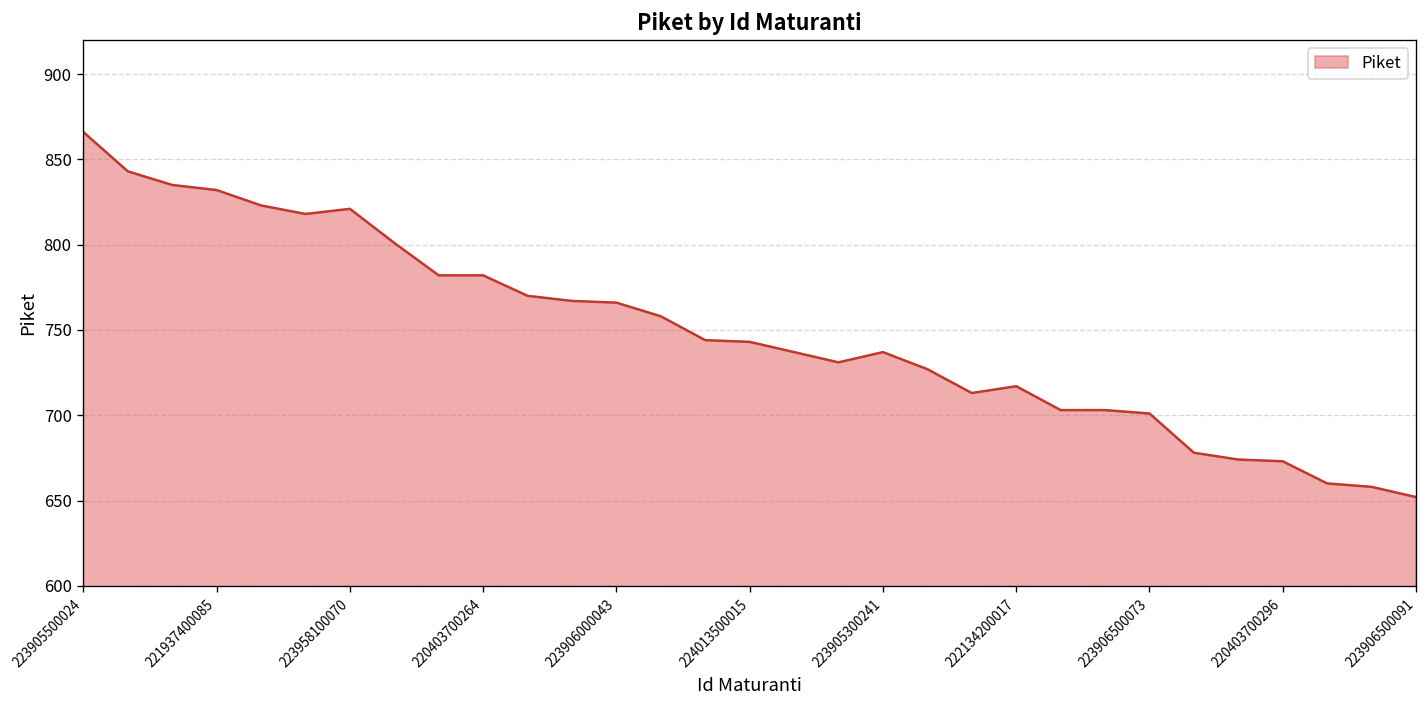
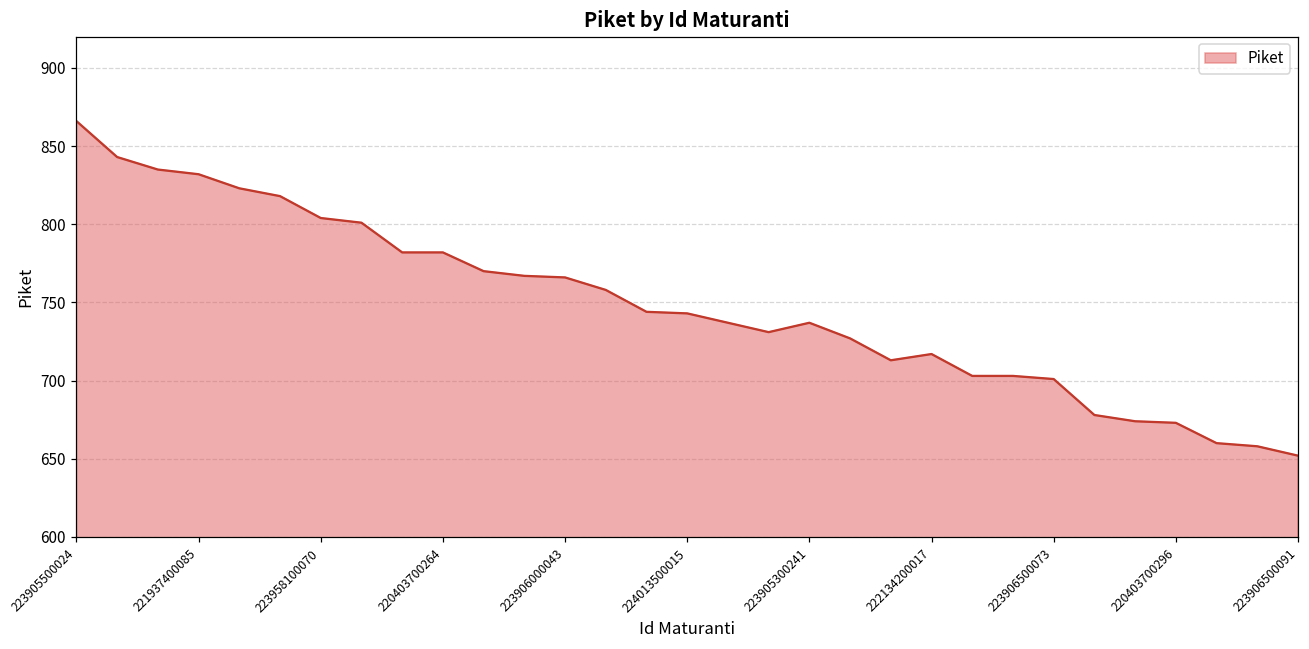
  {
    "223905500024": 866,
    "221937400085": 832,
-   "223958100070": 821,
+   "223958100070": 804,
    "220403700264": 782,
    "223906000043": 766,
    "224013500015": 743,
    "223905300241": 737,
    "222134200017": 717,
    "223906500073": 701,
    "220403700296": 673,
    "223906500091": 652
  }
